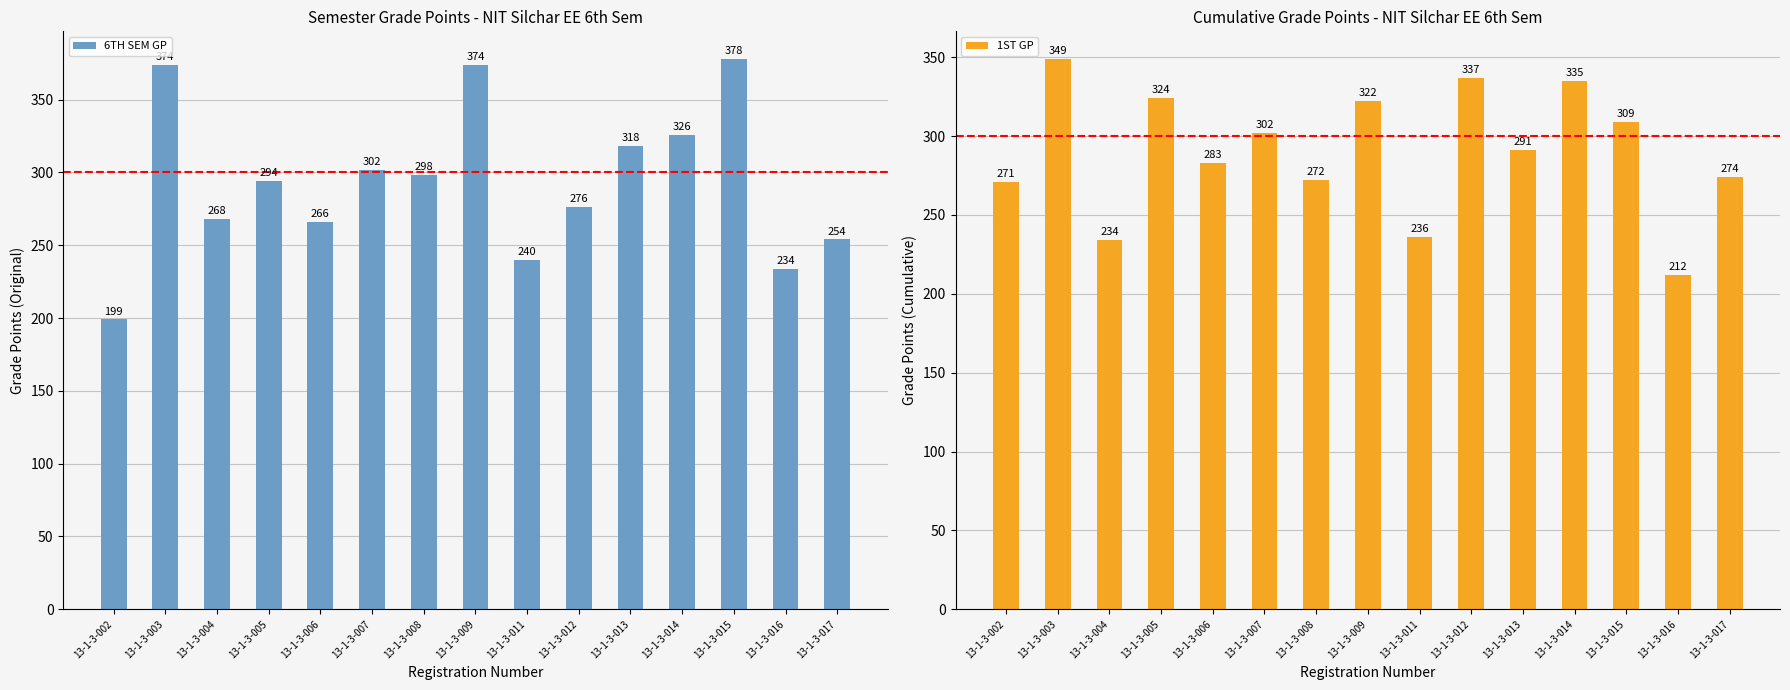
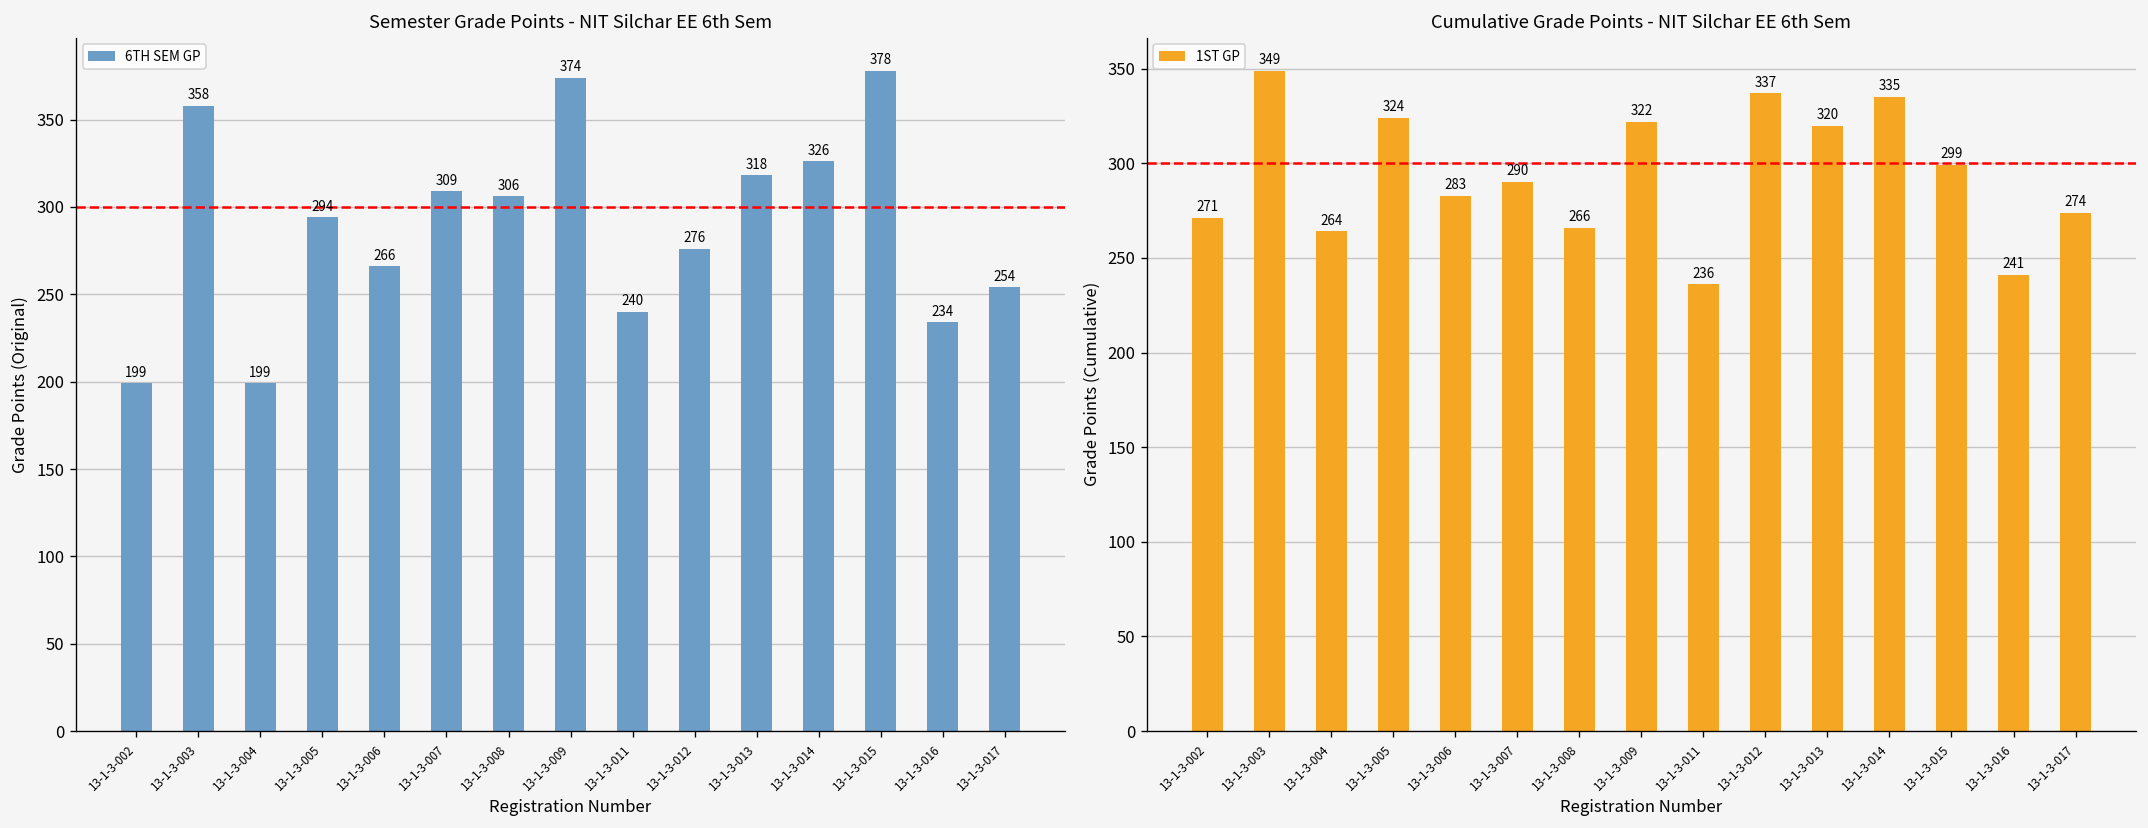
  {
    "Semester Grade Points - NIT Silchar EE 6th Sem": {
      "13-1-3-002": 199,
-     "13-1-3-003": 374,
-     "13-1-3-004": 268,
+     "13-1-3-003": 358,
+     "13-1-3-004": 199,
      "13-1-3-005": 294,
      "13-1-3-006": 266,
-     "13-1-3-007": 302,
-     "13-1-3-008": 298,
+     "13-1-3-007": 309,
+     "13-1-3-008": 306,
      "13-1-3-009": 374,
      "13-1-3-011": 240,
      "13-1-3-012": 276,
      "13-1-3-013": 318,
      "13-1-3-014": 326,
      "13-1-3-015": 378,
      "13-1-3-016": 234,
      "13-1-3-017": 254
    },
    "Cumulative Grade Points - NIT Silchar EE 6th Sem": {
      "13-1-3-002": 271,
      "13-1-3-003": 349,
-     "13-1-3-004": 234,
+     "13-1-3-004": 264,
      "13-1-3-005": 324,
      "13-1-3-006": 283,
-     "13-1-3-007": 302,
-     "13-1-3-008": 272,
+     "13-1-3-007": 290,
+     "13-1-3-008": 266,
      "13-1-3-009": 322,
      "13-1-3-011": 236,
      "13-1-3-012": 337,
-     "13-1-3-013": 291,
+     "13-1-3-013": 320,
      "13-1-3-014": 335,
-     "13-1-3-015": 309,
-     "13-1-3-016": 212,
+     "13-1-3-015": 299,
+     "13-1-3-016": 241,
      "13-1-3-017": 274
    }
  }
